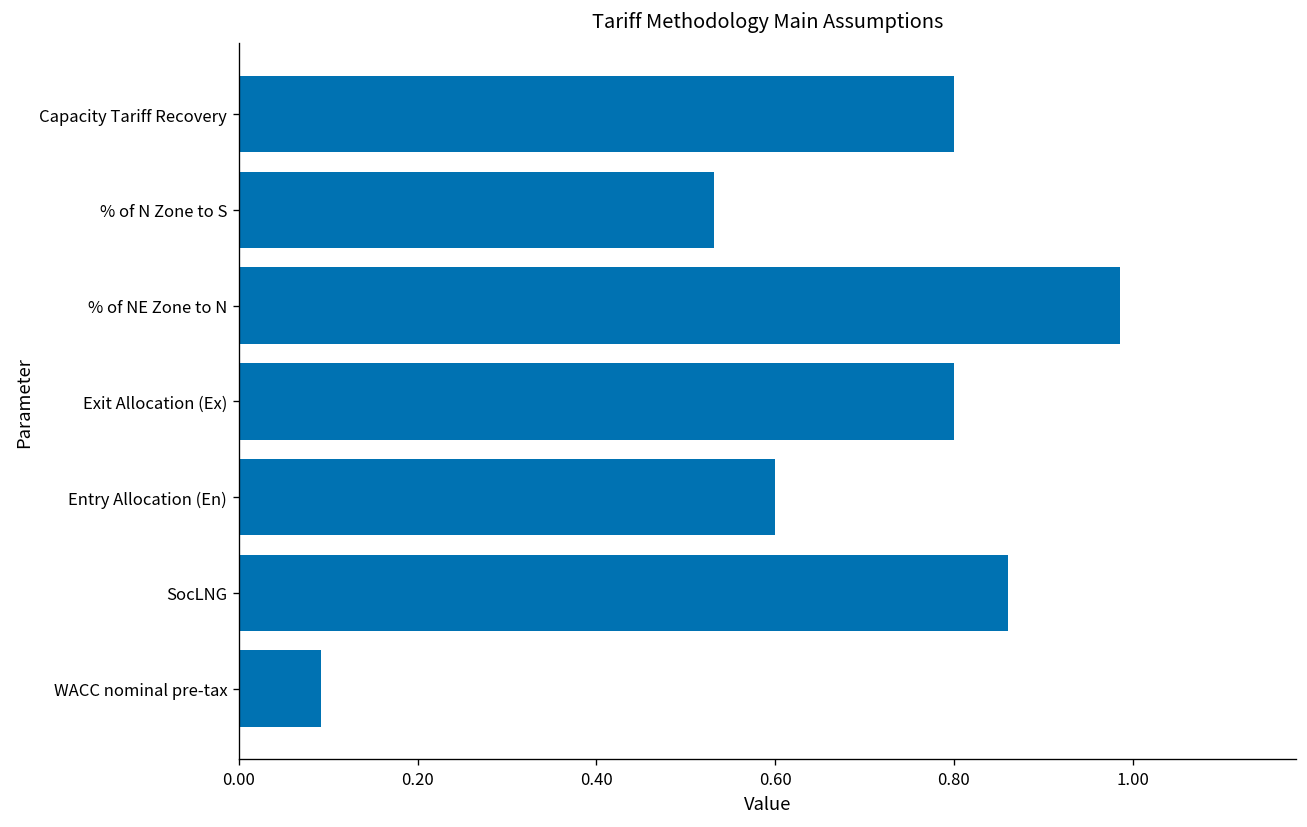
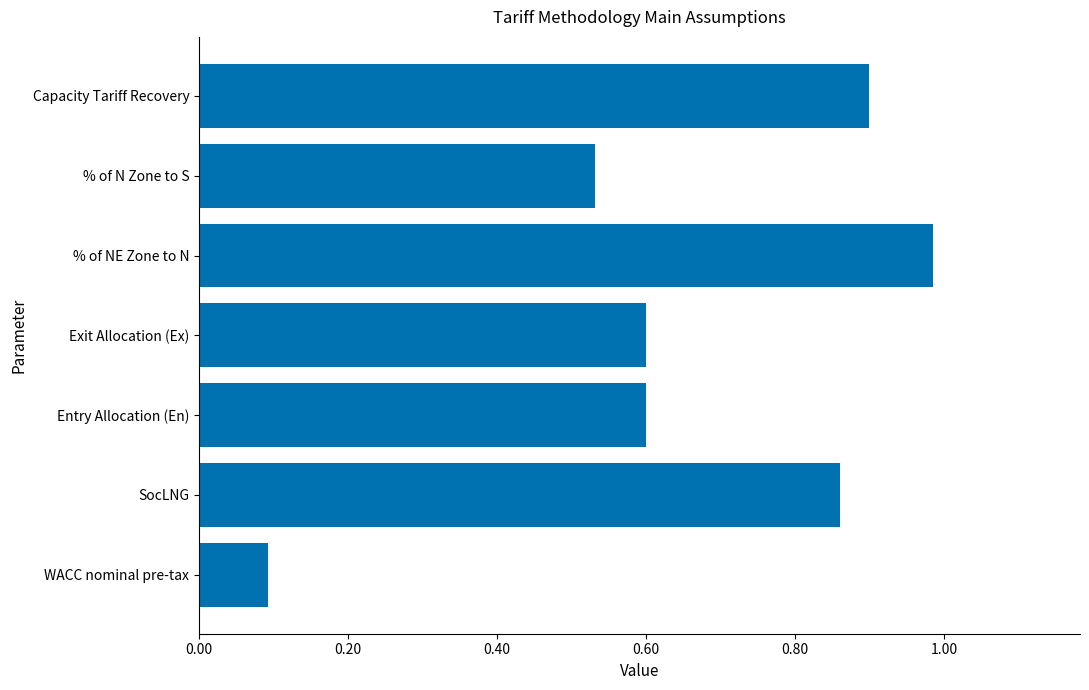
  {
-   "Capacity Tariff Recovery": 0.8,
+   "Capacity Tariff Recovery": 0.9,
    "% of N Zone to S": 0.53,
    "% of NE Zone to N": 0.99,
-   "Exit Allocation (Ex)": 0.8,
+   "Exit Allocation (Ex)": 0.6,
    "Entry Allocation (En)": 0.6,
    "SocLNG": 0.86,
    "WACC nominal pre-tax": 0.09
  }
